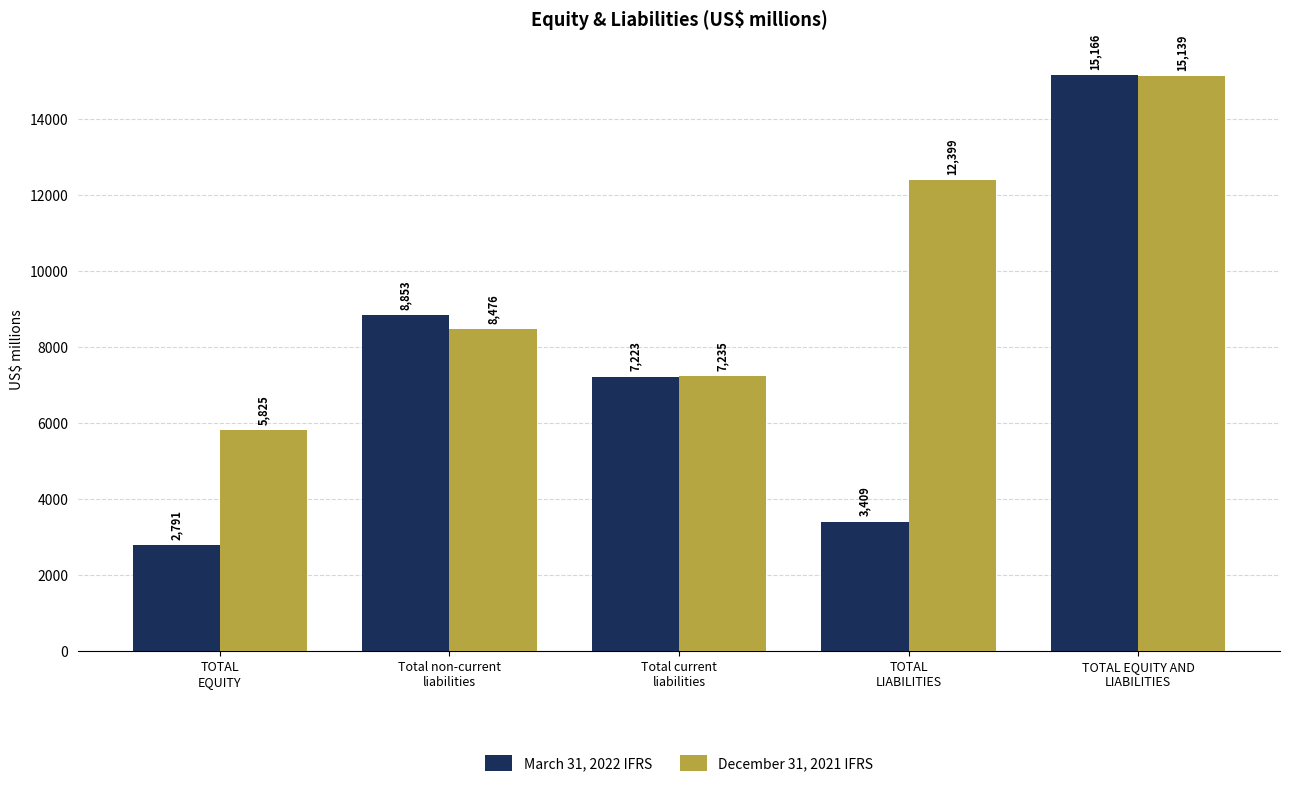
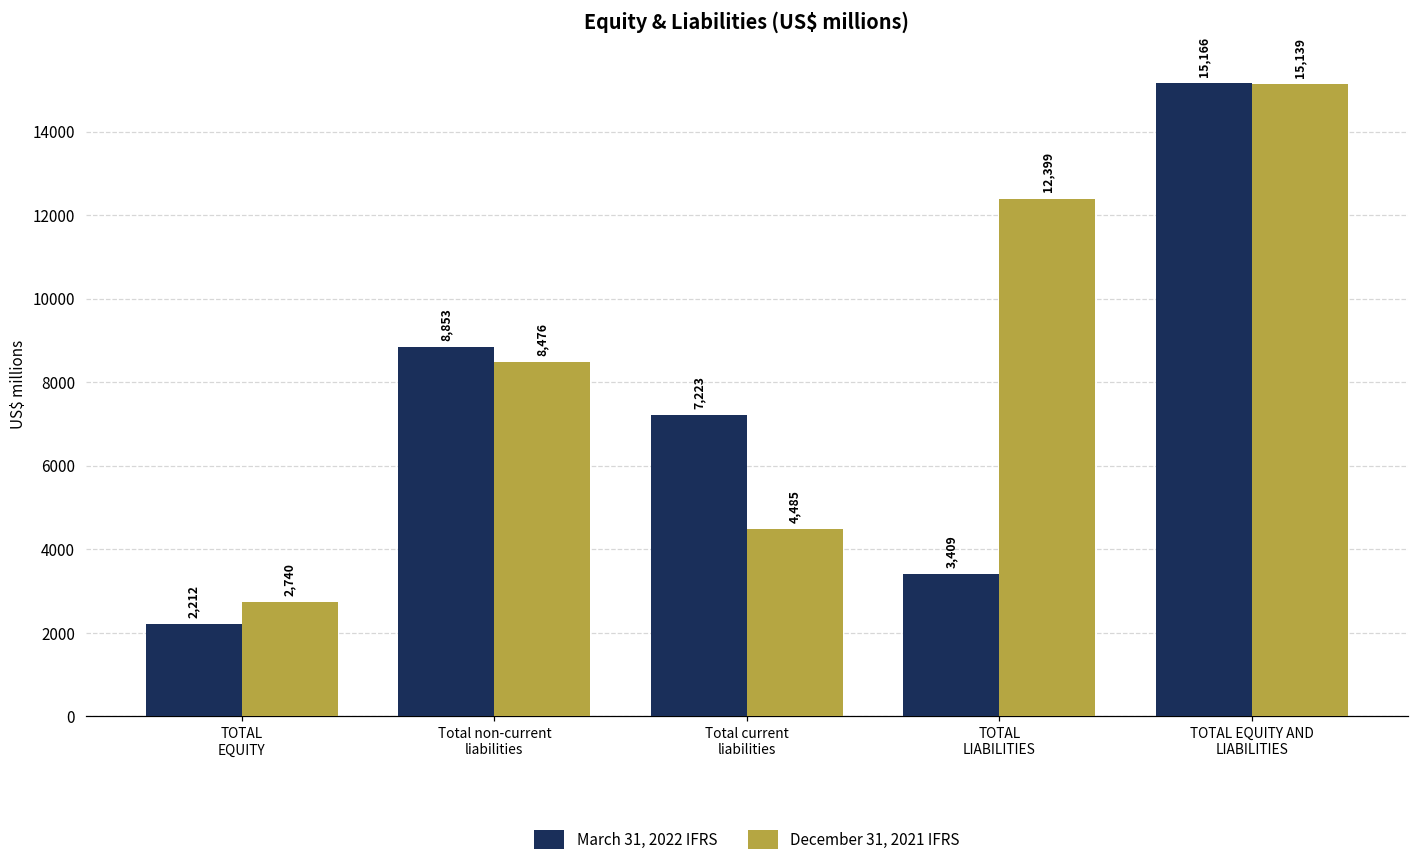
  {
    "March 31, 2022 IFRS": {
-     "TOTAL EQUITY": "2,791",
+     "TOTAL EQUITY": "2,212",
      "Total non-current liabilities": "8,853",
      "Total current liabilities": "7,223",
      "TOTAL LIABILITIES": "3,409",
      "TOTAL EQUITY AND LIABILITIES": "15,166"
    },
    "December 31, 2021 IFRS": {
-     "TOTAL EQUITY": "5,825",
+     "TOTAL EQUITY": "2,740",
      "Total non-current liabilities": "8,476",
-     "Total current liabilities": "7,235",
+     "Total current liabilities": "4,485",
      "TOTAL LIABILITIES": "12,399",
      "TOTAL EQUITY AND LIABILITIES": "15,139"
    }
  }
